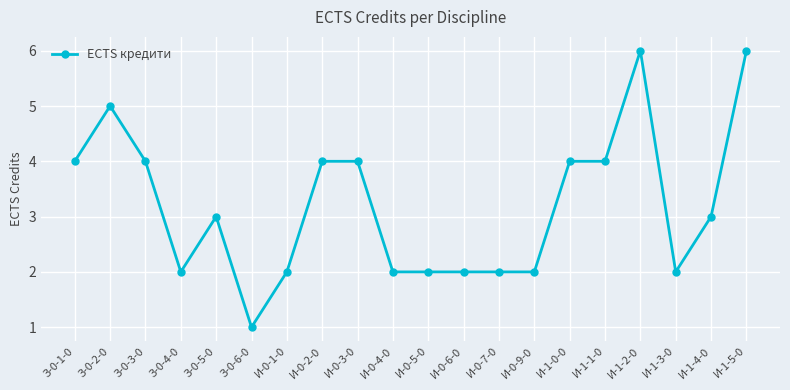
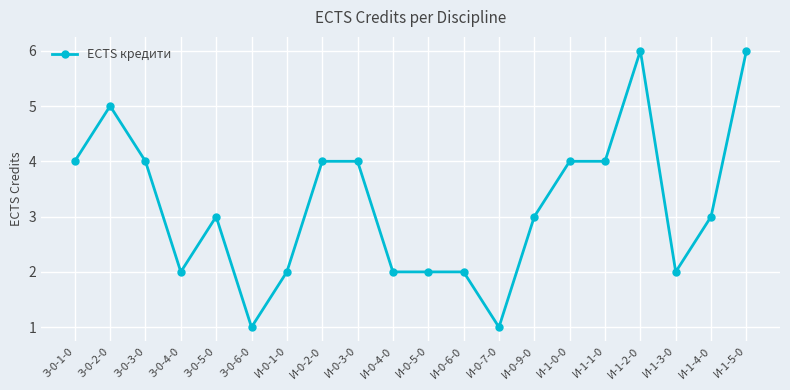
  {
    "З-0-1-0": 4,
    "З-0-2-0": 5,
    "З-0-3-0": 4,
    "З-0-4-0": 2,
    "З-0-5-0": 3,
    "З-0-6-0": 1,
    "И-0-1-0": 2,
    "И-0-2-0": 4,
    "И-0-3-0": 4,
    "И-0-4-0": 2,
    "И-0-5-0": 2,
    "И-0-6-0": 2,
-   "И-0-7-0": 2,
-   "И-0-9-0": 2,
+   "И-0-7-0": 1,
+   "И-0-9-0": 3,
    "И-1-0-0": 4,
    "И-1-1-0": 4,
    "И-1-2-0": 6,
    "И-1-3-0": 2,
    "И-1-4-0": 3,
    "И-1-5-0": 6
  }
